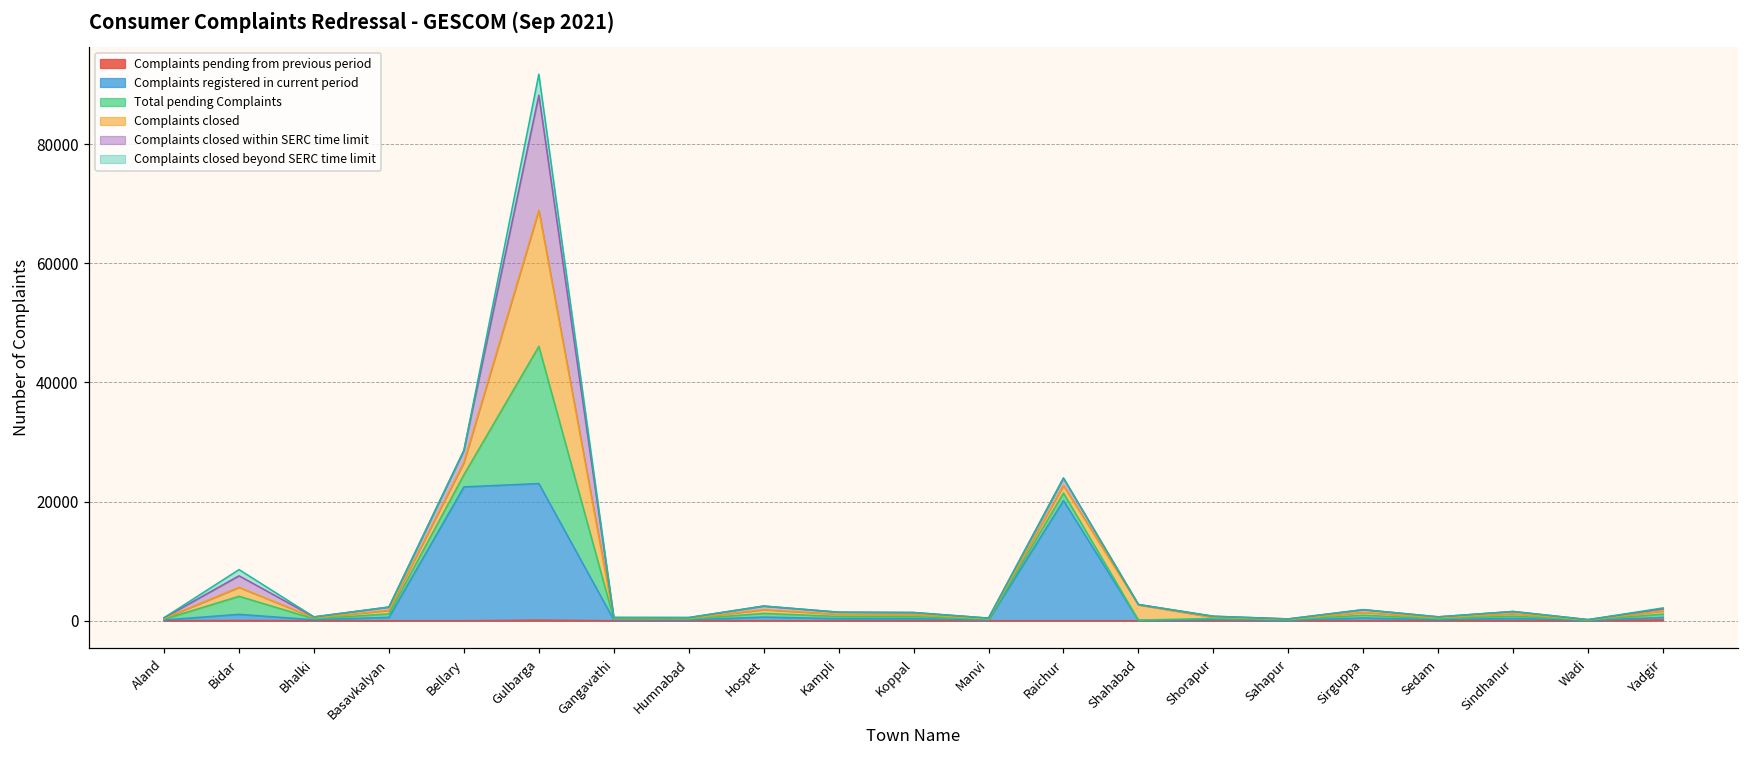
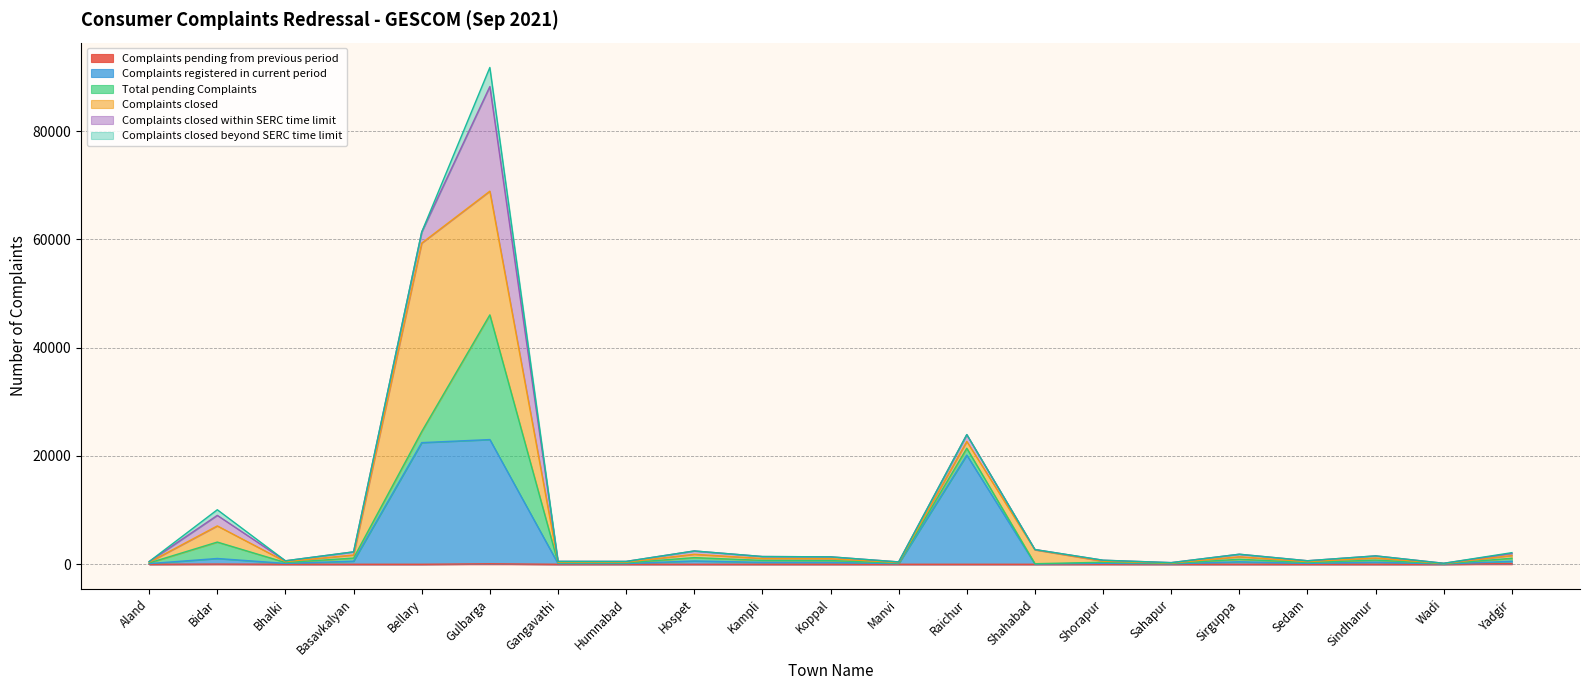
  {
    "Complaints pending from previous period": {
      "Bidar": 0,
      "Basavkalyan": 0,
      "Bellary": 0,
      "Gulbarga": 0,
      "Hospet": 0,
      "Raichur": 0
    },
    "Complaints registered in current period": {
      "Bidar": 1000,
      "Basavkalyan": 1000,
      "Bellary": 22000,
      "Gulbarga": 23000,
      "Hospet": 1000,
      "Raichur": 20000
    },
    "Complaints closed": {
-     "Bidar": 1000,
+     "Bidar": 3000,
      "Basavkalyan": 1000,
-     "Bellary": 2000,
+     "Bellary": 35000,
      "Gulbarga": 23000,
      "Hospet": 1000,
      "Raichur": 1000
    },
    "Complaints closed within SERC time limit": {
      "Bidar": 2000,
      "Gulbarga": 19000
    }
  }
